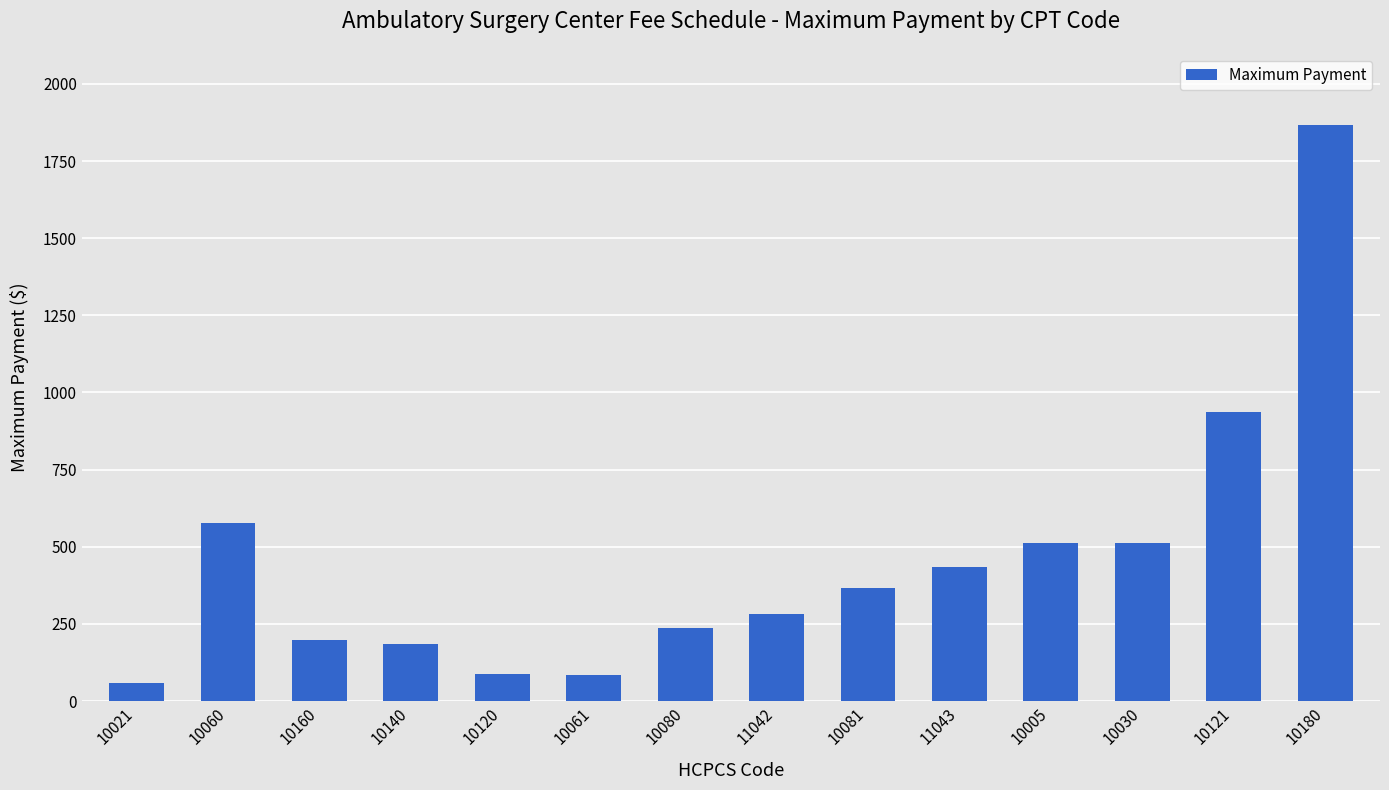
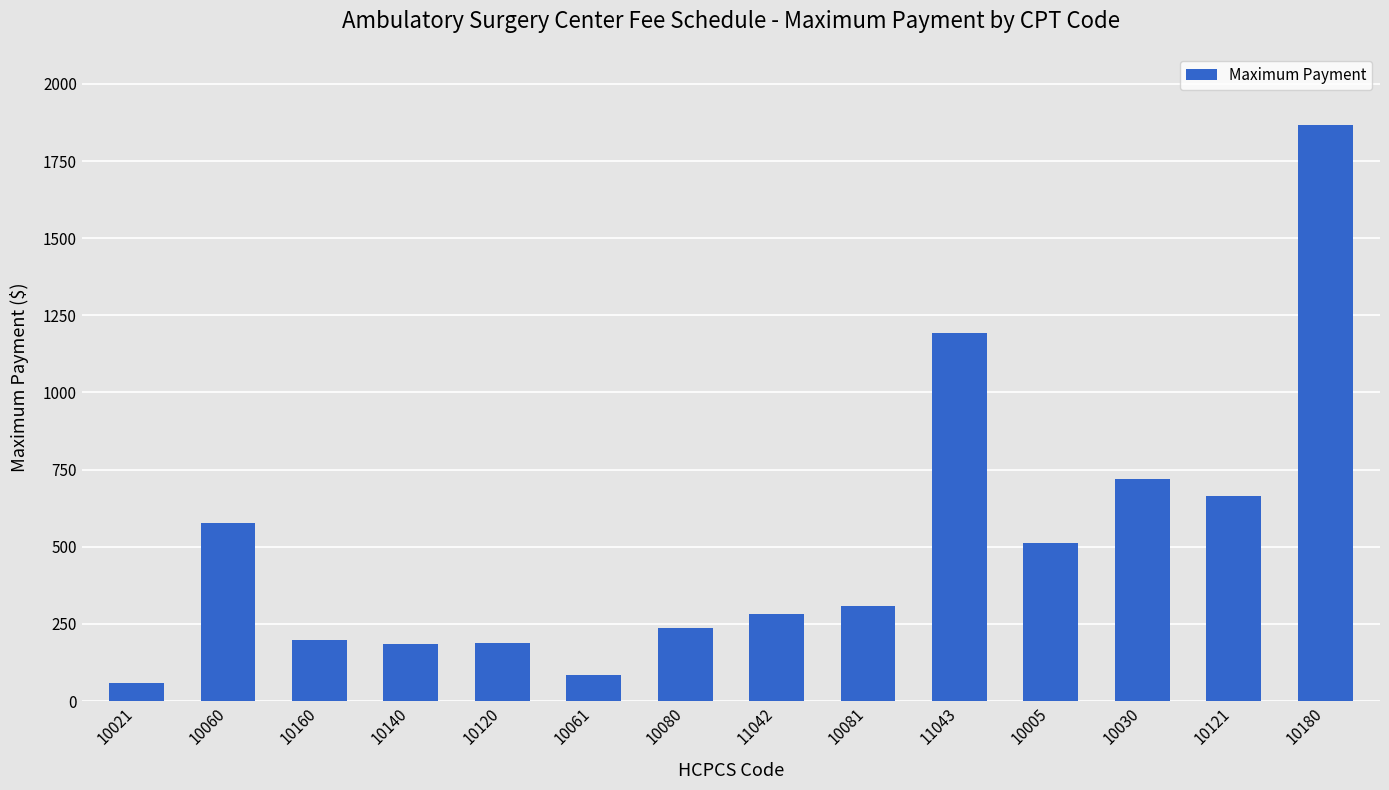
  {
    "10021": 60,
    "10060": 580,
    "10160": 200,
    "10140": 180,
-   "10120": 90,
+   "10120": 190,
    "10061": 90,
    "10080": 240,
    "11042": 280,
-   "10081": 370,
-   "11043": 440,
+   "10081": 310,
+   "11043": 1190,
    "10005": 510,
-   "10030": 510,
-   "10121": 940,
+   "10030": 720,
+   "10121": 670,
    "10180": 1870
  }
